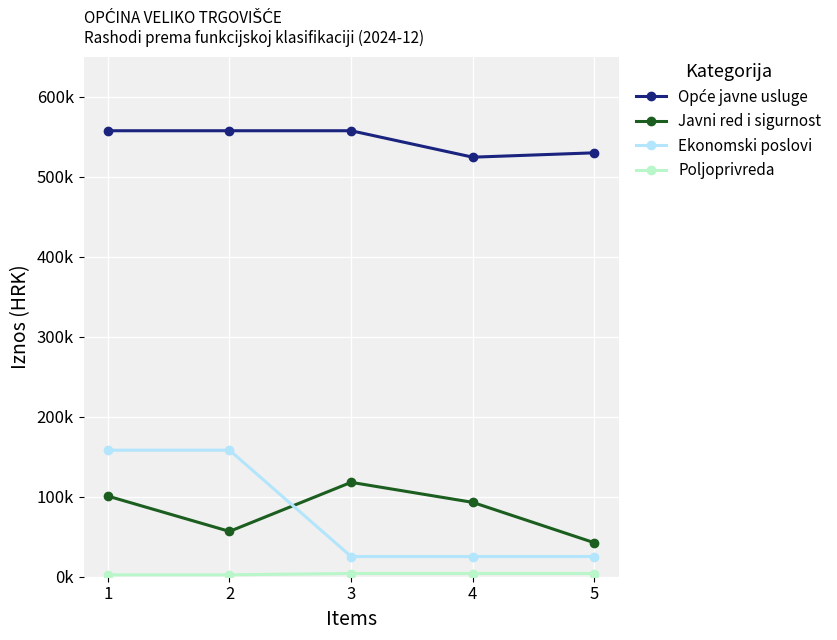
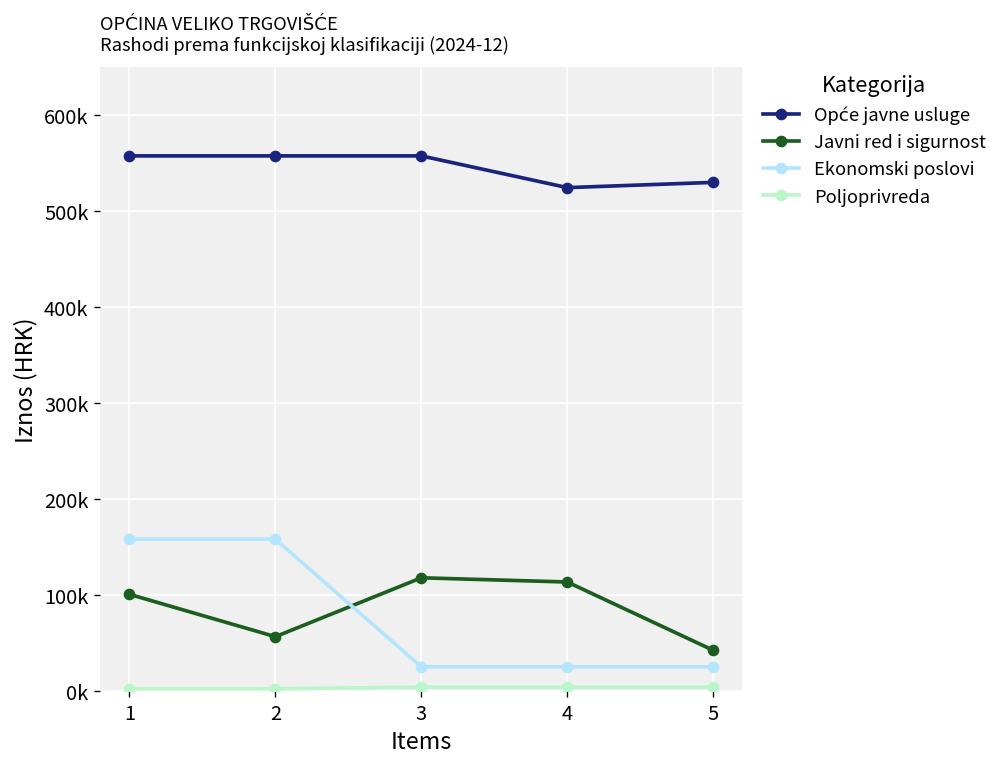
  {
    "Opće javne usluge": {
      "1": 560000,
      "2": 560000,
      "3": 560000,
      "4": 520000,
      "5": 530000
    },
    "Javni red i sigurnost": {
      "1": 100000,
      "2": 60000,
      "3": 120000,
-     "4": 90000,
+     "4": 110000,
      "5": 40000
    }
  }
